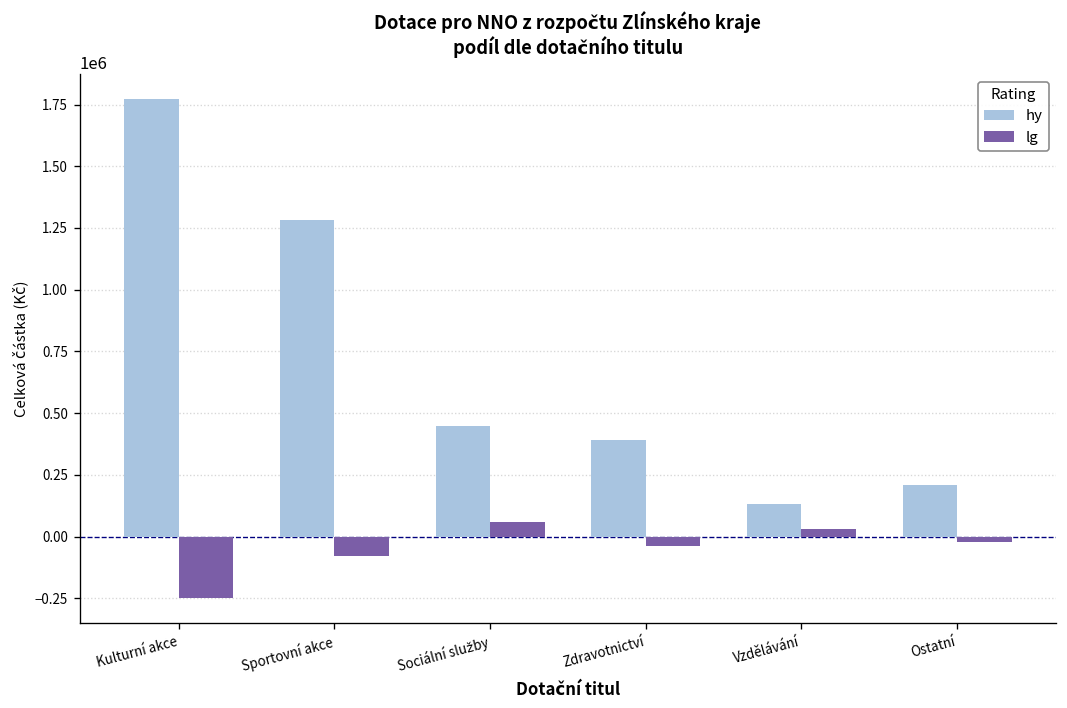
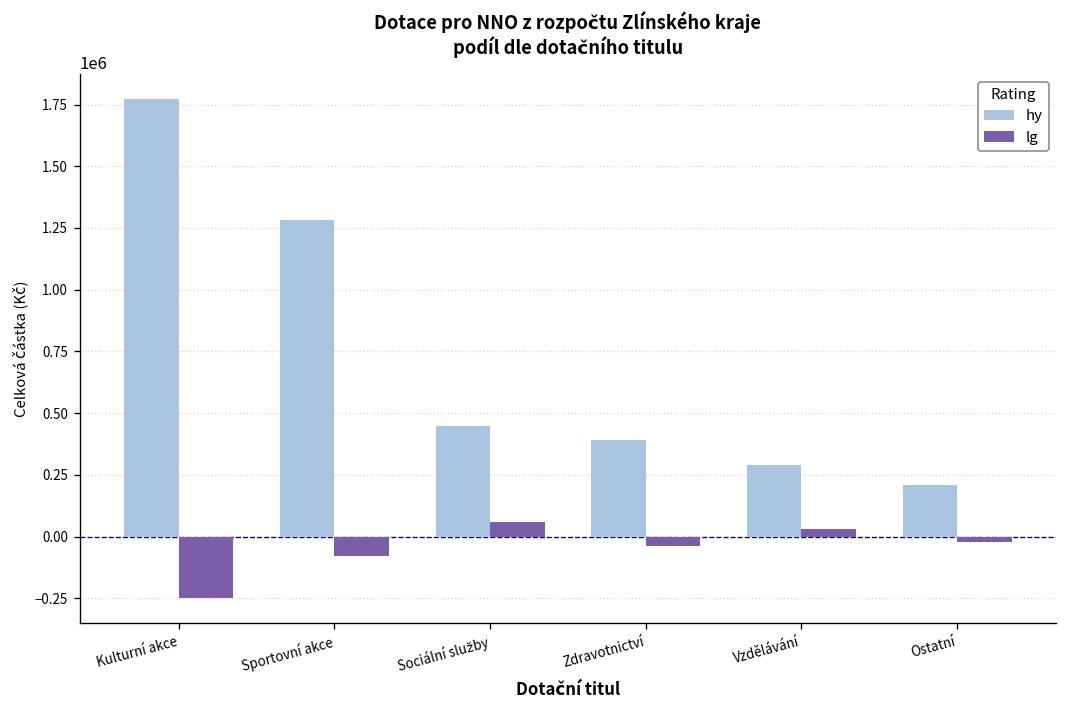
  {
    "hy": {
      "Kulturní akce": 1770000,
      "Sportovní akce": 1280000,
      "Sociální služby": 450000,
      "Zdravotnictví": 390000,
-     "Vzdělávání": 130000,
+     "Vzdělávání": 290000,
      "Ostatní": 210000
    },
    "lg": {
      "Kulturní akce": -250000,
      "Sportovní akce": -80000,
      "Sociální služby": 60000,
      "Zdravotnictví": -40000,
      "Vzdělávání": 30000,
      "Ostatní": -20000
    }
  }
